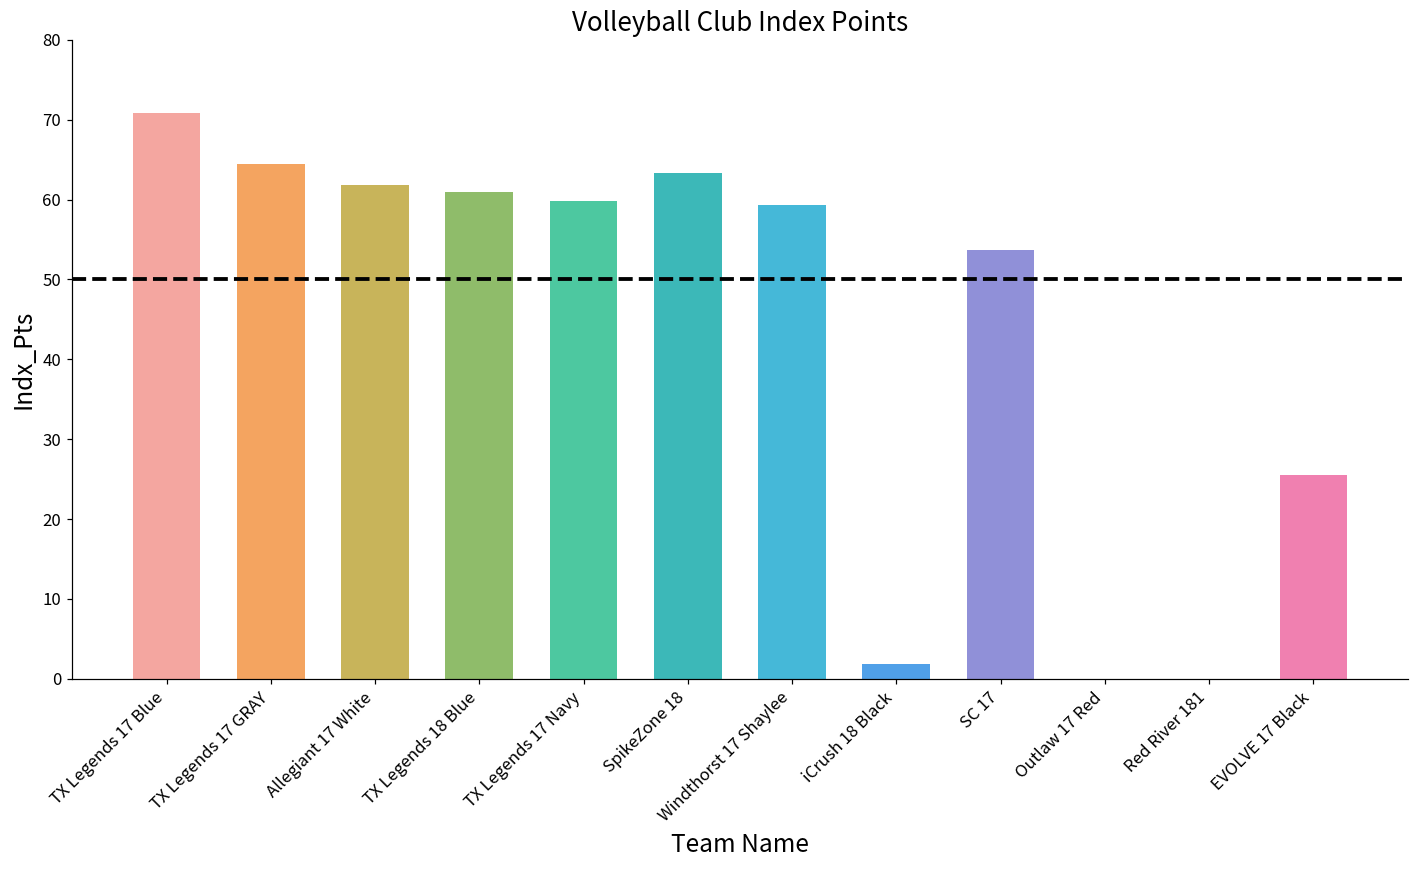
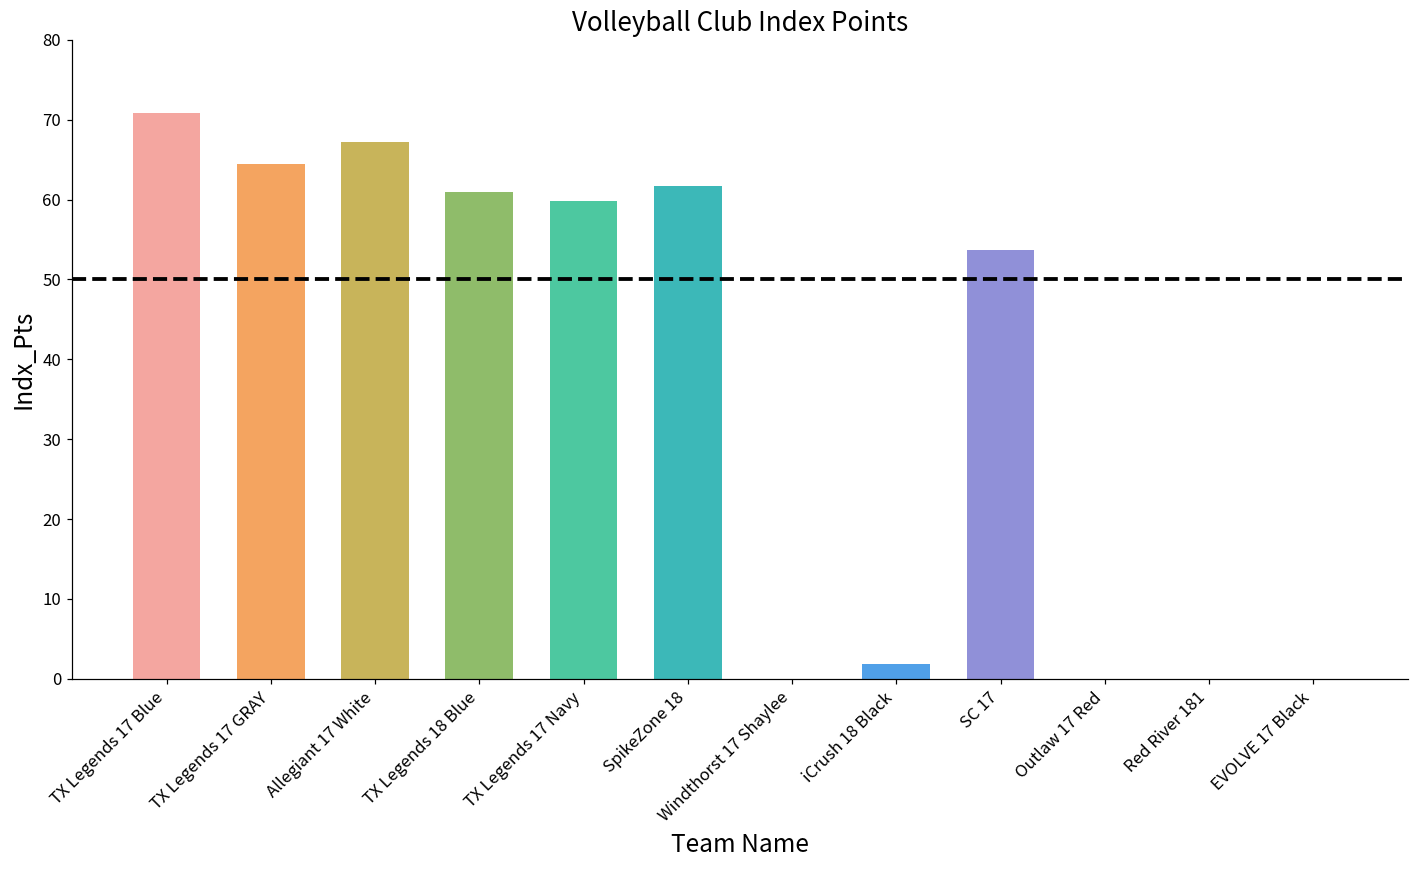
  {
    "TX Legends 17 Blue": 71,
    "TX Legends 17 GRAY": 64,
-   "Allegiant 17 White": 62,
+   "Allegiant 17 White": 67,
    "TX Legends 18 Blue": 61,
    "TX Legends 17 Navy": 60,
-   "SpikeZone 18": 63,
-   "Windthorst 17 Shaylee": 59,
+   "SpikeZone 18": 62,
+   "Windthorst 17 Shaylee": 0,
    "iCrush 18 Black": 2,
    "SC 17": 54,
    "Outlaw 17 Red": 0,
    "Red River 181": 0,
-   "EVOLVE 17 Black": 26
+   "EVOLVE 17 Black": 0
  }
